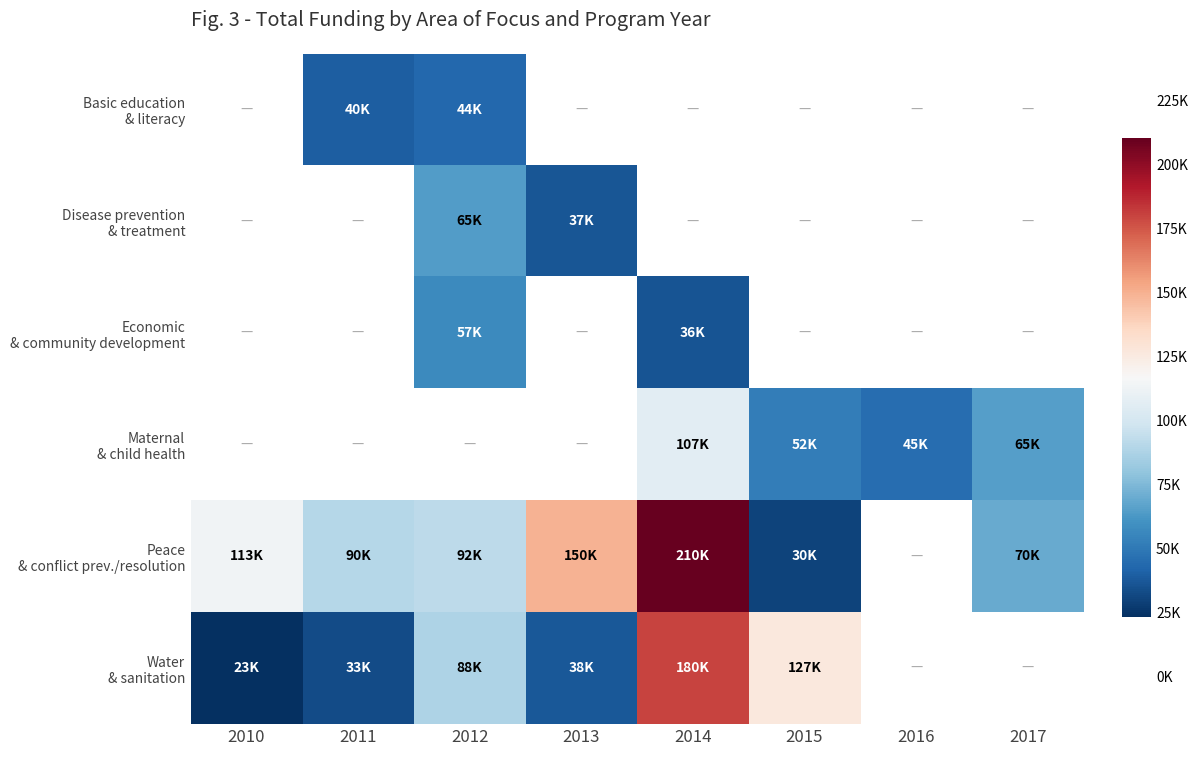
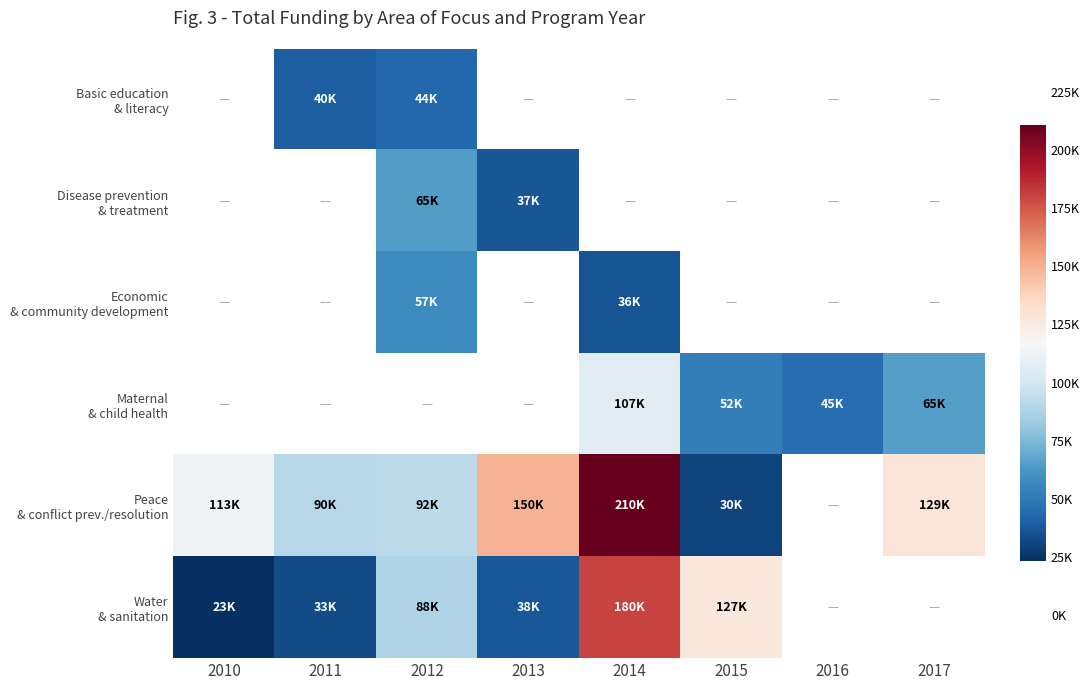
  {
    "Basic education & literacy": {
      "2011": "40K",
      "2012": "44K"
    },
    "Disease prevention & treatment": {
      "2012": "65K",
      "2013": "37K"
    },
    "Economic & community development": {
      "2012": "57K",
      "2014": "36K"
    },
    "Maternal & child health": {
      "2014": "107K",
      "2015": "52K",
      "2016": "45K",
      "2017": "65K"
    },
    "Peace & conflict prev./resolution": {
      "2010": "113K",
      "2011": "90K",
      "2012": "92K",
      "2013": "150K",
      "2014": "210K",
      "2015": "30K",
-     "2017": "70K"
+     "2017": "129K"
    },
    "Water & sanitation": {
      "2010": "23K",
      "2011": "33K",
      "2012": "88K",
      "2013": "38K",
      "2014": "180K",
      "2015": "127K"
    }
  }
